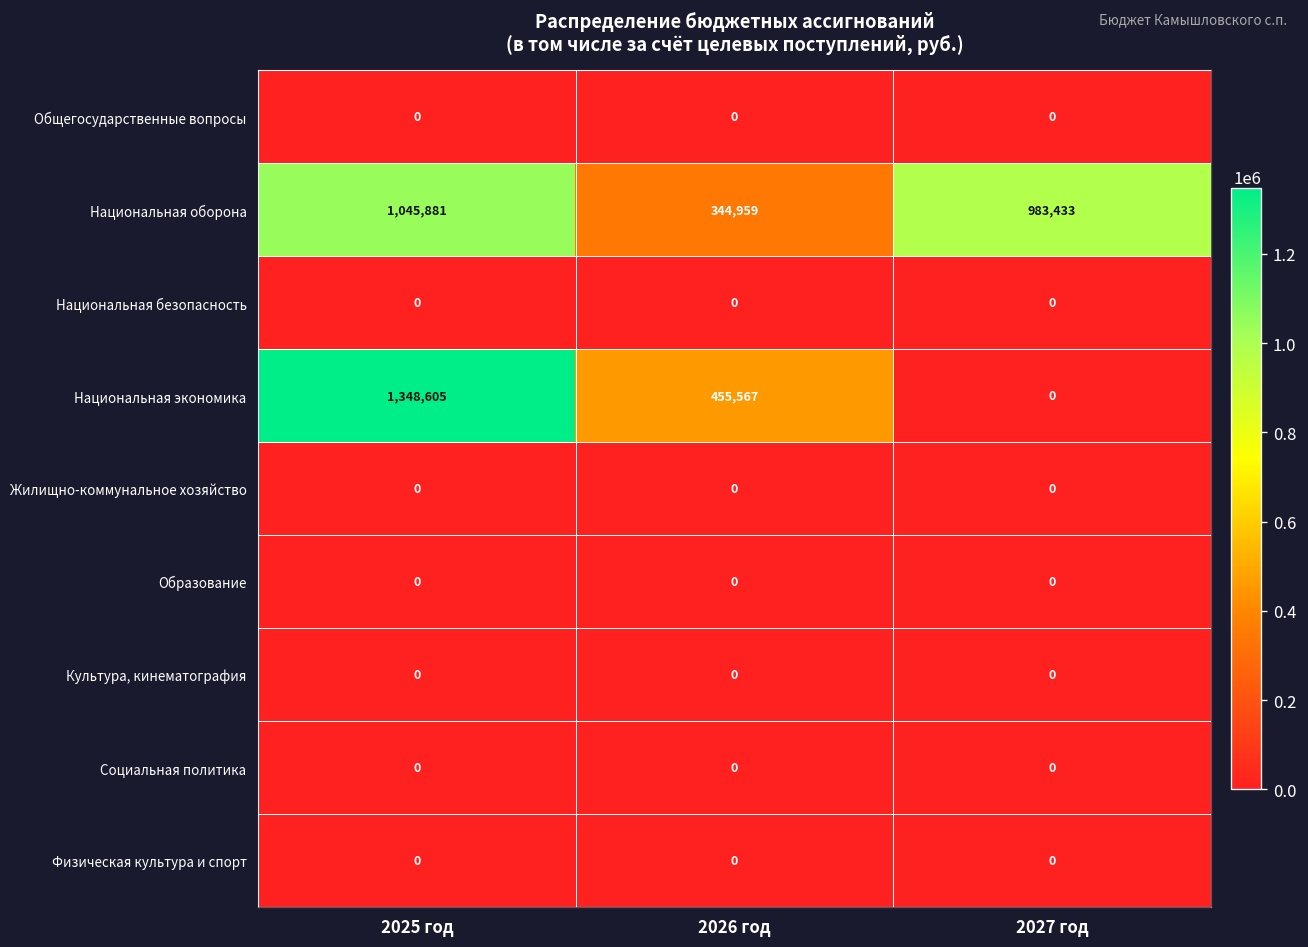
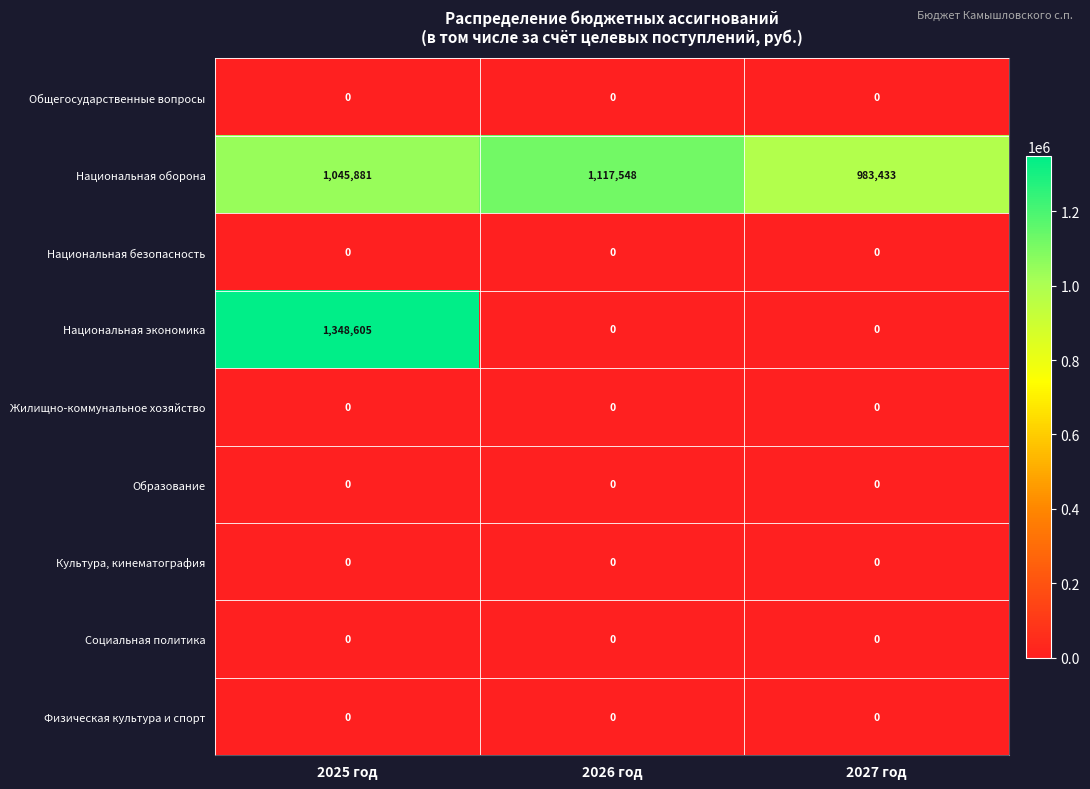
  {
    "Общегосударственные вопросы": {
      "2025 год": "0",
      "2026 год": "0",
      "2027 год": "0"
    },
    "Национальная оборона": {
      "2025 год": "1,045,881",
-     "2026 год": "344,959",
+     "2026 год": "1,117,548",
      "2027 год": "983,433"
    },
    "Национальная безопасность": {
      "2025 год": "0",
      "2026 год": "0",
      "2027 год": "0"
    },
    "Национальная экономика": {
      "2025 год": "1,348,605",
-     "2026 год": "455,567",
+     "2026 год": "0",
      "2027 год": "0"
    },
    "Жилищно-коммунальное хозяйство": {
      "2025 год": "0",
      "2026 год": "0",
      "2027 год": "0"
    },
    "Образование": {
      "2025 год": "0",
      "2026 год": "0",
      "2027 год": "0"
    },
    "Культура, кинематография": {
      "2025 год": "0",
      "2026 год": "0",
      "2027 год": "0"
    },
    "Социальная политика": {
      "2025 год": "0",
      "2026 год": "0",
      "2027 год": "0"
    },
    "Физическая культура и спорт": {
      "2025 год": "0",
      "2026 год": "0",
      "2027 год": "0"
    }
  }
